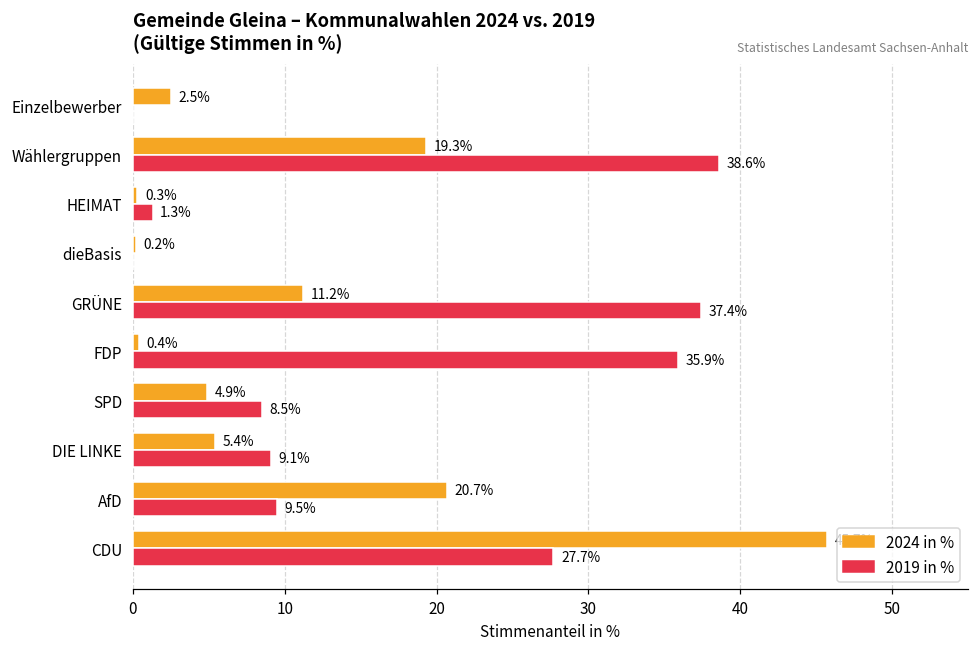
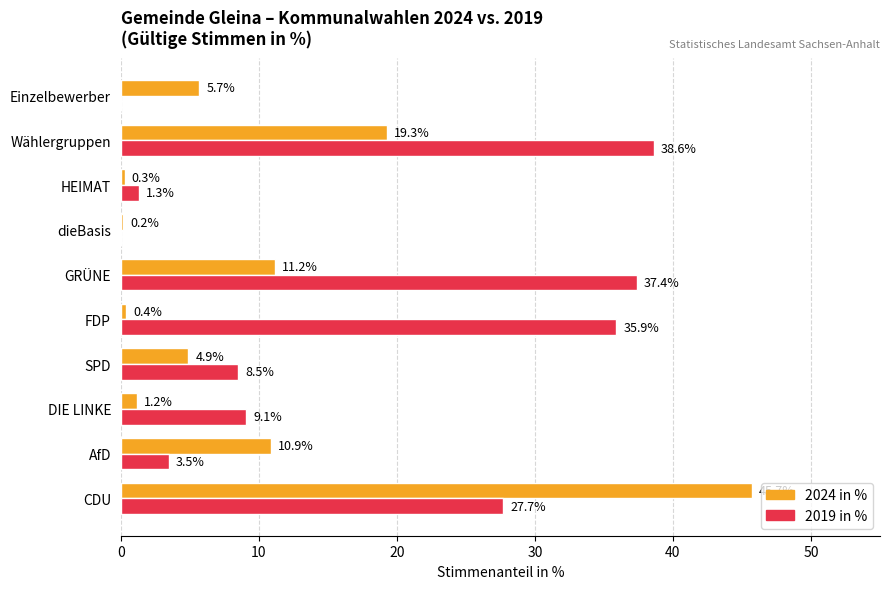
  {
    "2024 in %": {
-     "Einzelbewerber": "2.5%",
+     "Einzelbewerber": "5.7%",
      "Wählergruppen": "19.3%",
      "HEIMAT": "0.3%",
      "dieBasis": "0.2%",
      "GRÜNE": "11.2%",
      "FDP": "0.4%",
      "SPD": "4.9%",
-     "DIE LINKE": "5.4%",
-     "AfD": "20.7%"
+     "DIE LINKE": "1.2%",
+     "AfD": "10.9%"
    },
    "2019 in %": {
      "Wählergruppen": "38.6%",
      "HEIMAT": "1.3%",
      "GRÜNE": "37.4%",
      "FDP": "35.9%",
      "SPD": "8.5%",
      "DIE LINKE": "9.1%",
-     "AfD": "9.5%",
+     "AfD": "3.5%",
      "CDU": "27.7%"
    }
  }
